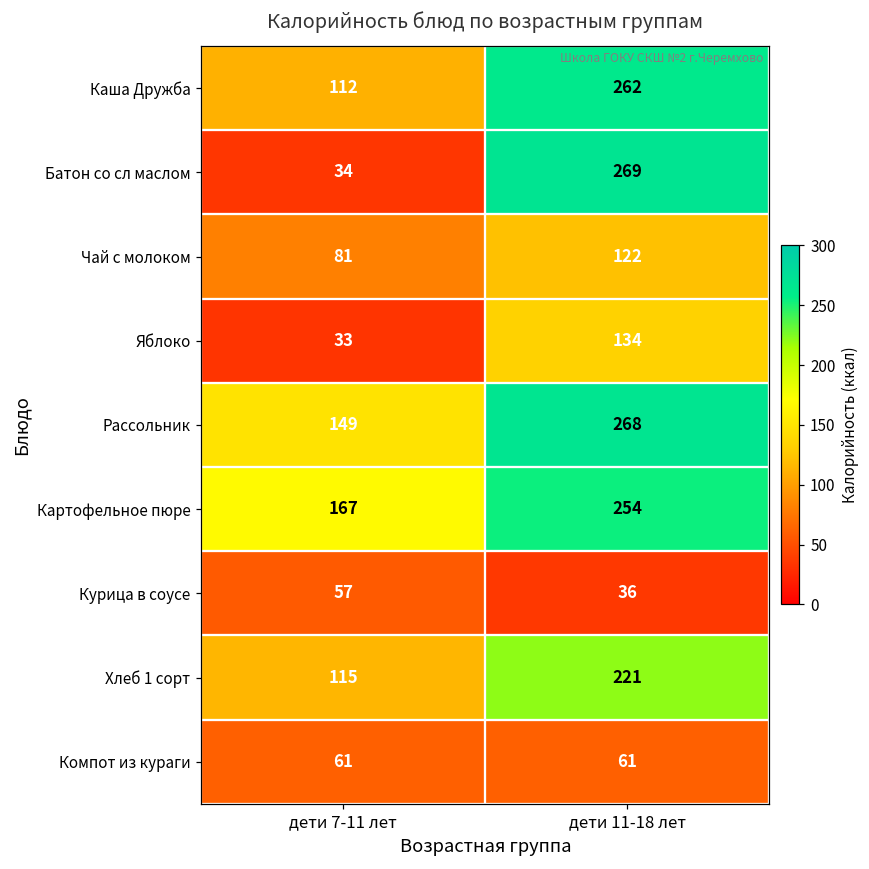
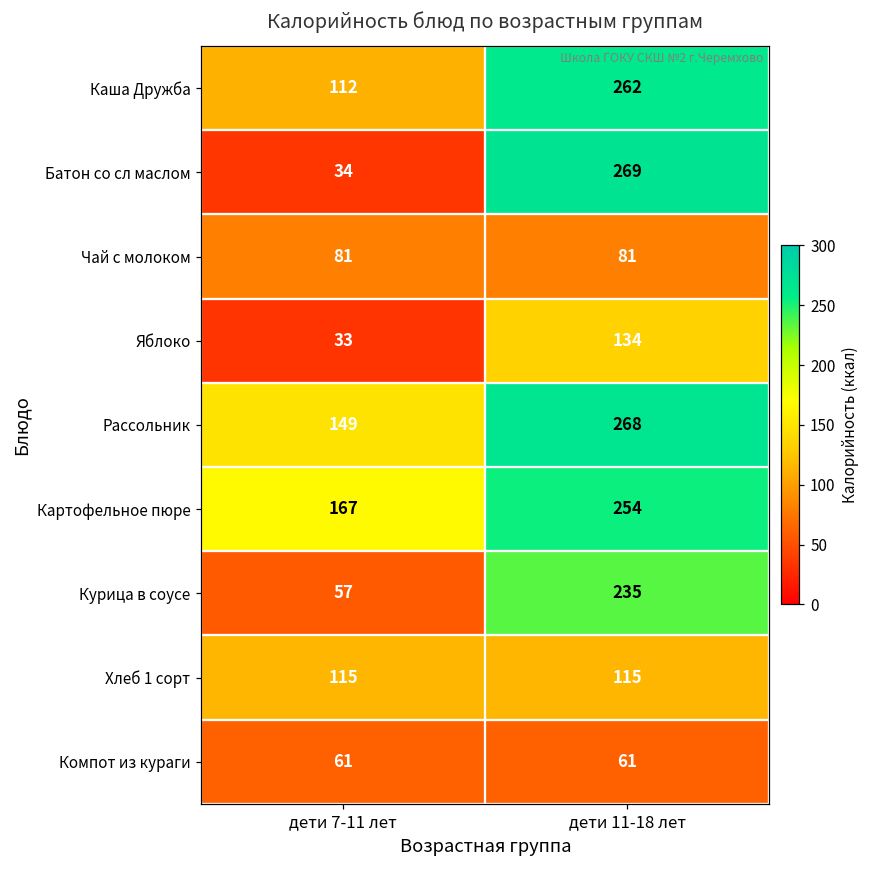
  {
    "Каша Дружба": {
      "дети 7-11 лет": 112
    },
    "Батон со сл маслом": {
      "дети 7-11 лет": 34,
      "дети 11-18 лет": 269
    },
    "Чай с молоком": {
      "дети 7-11 лет": 81,
-     "дети 11-18 лет": 122
+     "дети 11-18 лет": 81
    },
    "Яблоко": {
      "дети 7-11 лет": 33,
      "дети 11-18 лет": 134
    },
    "Рассольник": {
      "дети 7-11 лет": 149,
      "дети 11-18 лет": 268
    },
    "Картофельное пюре": {
      "дети 7-11 лет": 167,
      "дети 11-18 лет": 254
    },
    "Курица в соусе": {
      "дети 7-11 лет": 57,
-     "дети 11-18 лет": 36
+     "дети 11-18 лет": 235
    },
    "Хлеб 1 сорт": {
      "дети 7-11 лет": 115,
-     "дети 11-18 лет": 221
+     "дети 11-18 лет": 115
    },
    "Компот из кураги": {
      "дети 7-11 лет": 61,
      "дети 11-18 лет": 61
    }
  }
